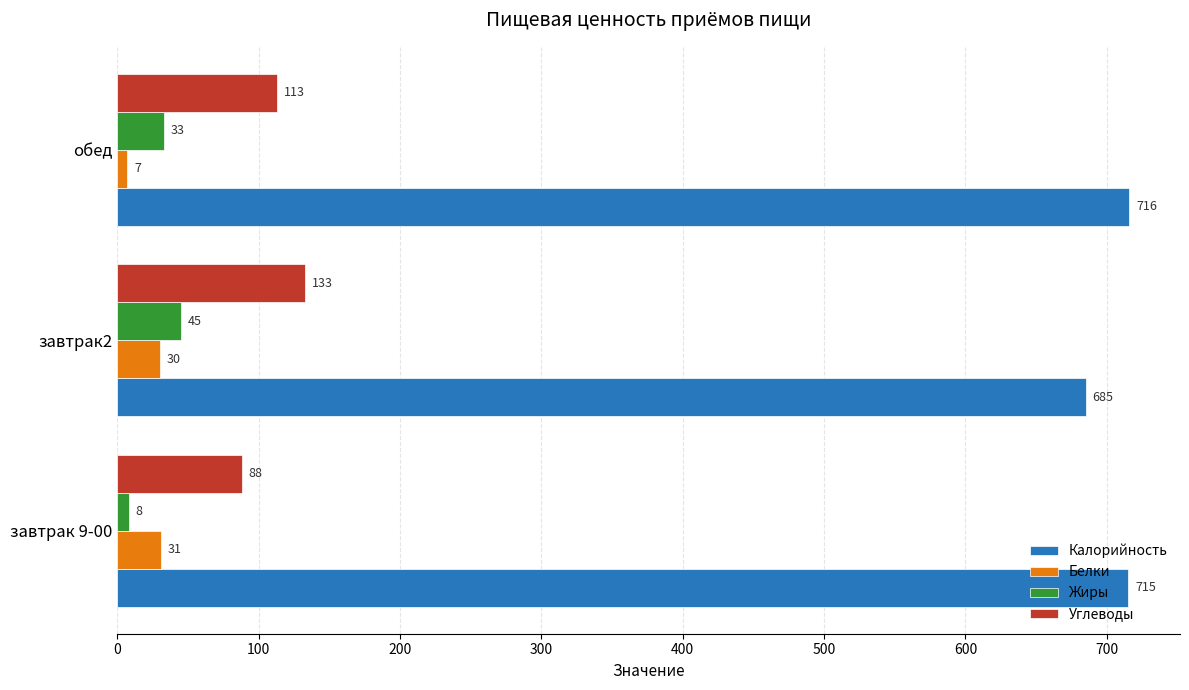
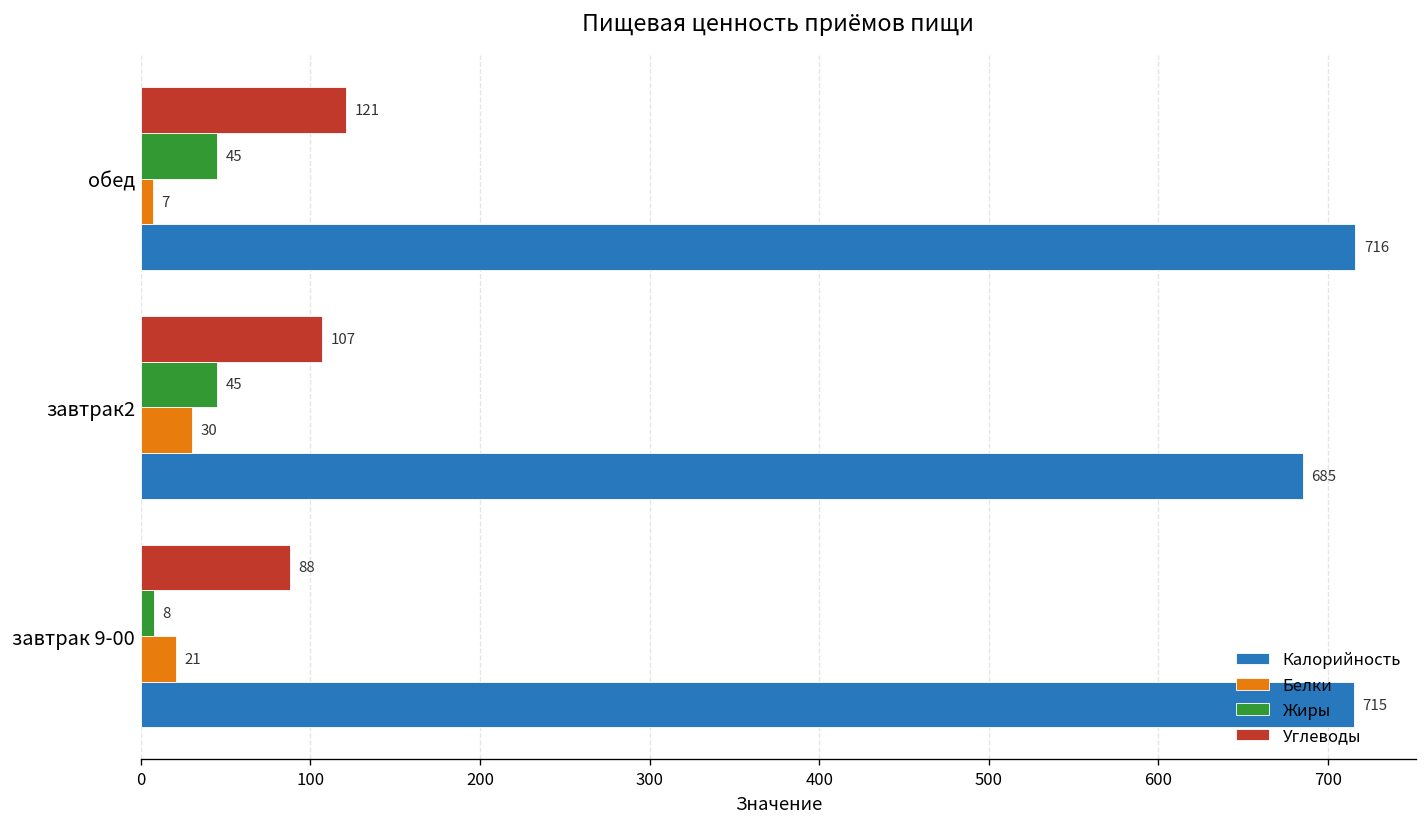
  {
    "Калорийность": {
      "обед": 716,
      "завтрак2": 685,
      "завтрак 9-00": 715
    },
    "Белки": {
      "обед": 7,
      "завтрак2": 30,
-     "завтрак 9-00": 31
+     "завтрак 9-00": 21
    },
    "Жиры": {
-     "обед": 33,
+     "обед": 45,
      "завтрак2": 45,
      "завтрак 9-00": 8
    },
    "Углеводы": {
-     "обед": 113,
-     "завтрак2": 133,
+     "обед": 121,
+     "завтрак2": 107,
      "завтрак 9-00": 88
    }
  }
